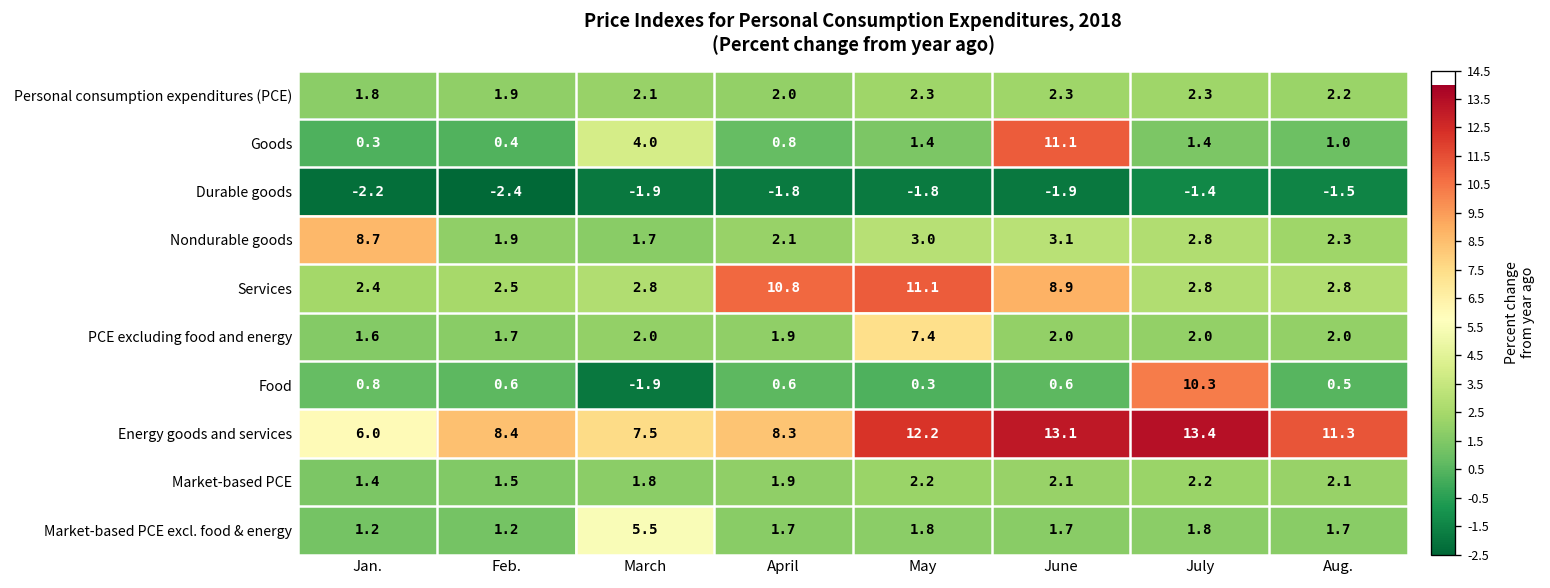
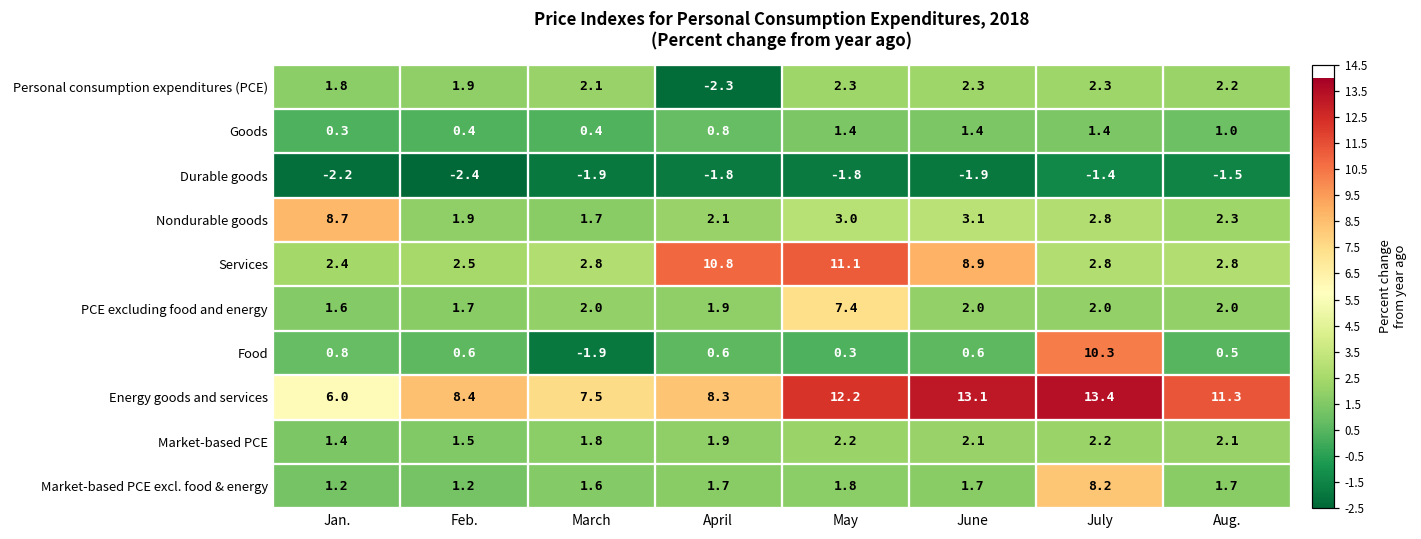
  {
    "Personal consumption expenditures (PCE)": {
      "Jan.": 1.8,
      "Feb.": 1.9,
      "March": 2.1,
-     "April": 2.0,
+     "April": -2.3,
      "May": 2.3,
      "June": 2.3,
      "July": 2.3,
      "Aug.": 2.2
    },
    "Goods": {
      "Jan.": 0.3,
      "Feb.": 0.4,
-     "March": 4.0,
+     "March": 0.4,
      "April": 0.8,
      "May": 1.4,
-     "June": 11.1,
+     "June": 1.4,
      "July": 1.4,
      "Aug.": 1.0
    },
    "Durable goods": {
      "Jan.": -2.2,
      "Feb.": -2.4,
      "March": -1.9,
      "April": -1.8,
      "May": -1.8,
      "June": -1.9,
      "July": -1.4,
      "Aug.": -1.5
    },
    "Nondurable goods": {
      "Jan.": 8.7,
      "Feb.": 1.9,
      "March": 1.7,
      "April": 2.1,
      "May": 3.0,
      "June": 3.1,
      "July": 2.8,
      "Aug.": 2.3
    },
    "Services": {
      "Jan.": 2.4,
      "Feb.": 2.5,
      "March": 2.8,
      "April": 10.8,
      "May": 11.1,
      "June": 8.9,
      "July": 2.8,
      "Aug.": 2.8
    },
    "PCE excluding food and energy": {
      "Jan.": 1.6,
      "Feb.": 1.7,
      "March": 2.0,
      "April": 1.9,
      "May": 7.4,
      "June": 2.0,
      "July": 2.0,
      "Aug.": 2.0
    },
    "Food": {
      "Jan.": 0.8,
      "Feb.": 0.6,
      "March": -1.9,
      "April": 0.6,
      "May": 0.3,
      "June": 0.6,
      "July": 10.3,
      "Aug.": 0.5
    },
    "Energy goods and services": {
      "Jan.": 6.0,
      "Feb.": 8.4,
      "March": 7.5,
      "April": 8.3,
      "May": 12.2,
      "June": 13.1,
      "July": 13.4,
      "Aug.": 11.3
    },
    "Market-based PCE": {
      "Jan.": 1.4,
      "Feb.": 1.5,
      "March": 1.8,
      "April": 1.9,
      "May": 2.2,
      "June": 2.1,
      "July": 2.2,
      "Aug.": 2.1
    },
    "Market-based PCE excl. food & energy": {
      "Jan.": 1.2,
      "Feb.": 1.2,
-     "March": 5.5,
+     "March": 1.6,
      "April": 1.7,
      "May": 1.8,
      "June": 1.7,
-     "July": 1.8,
+     "July": 8.2,
      "Aug.": 1.7
    }
  }
